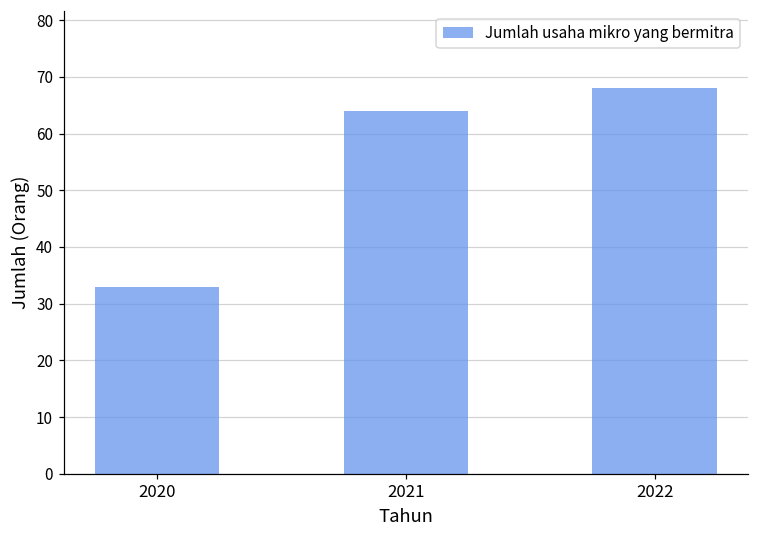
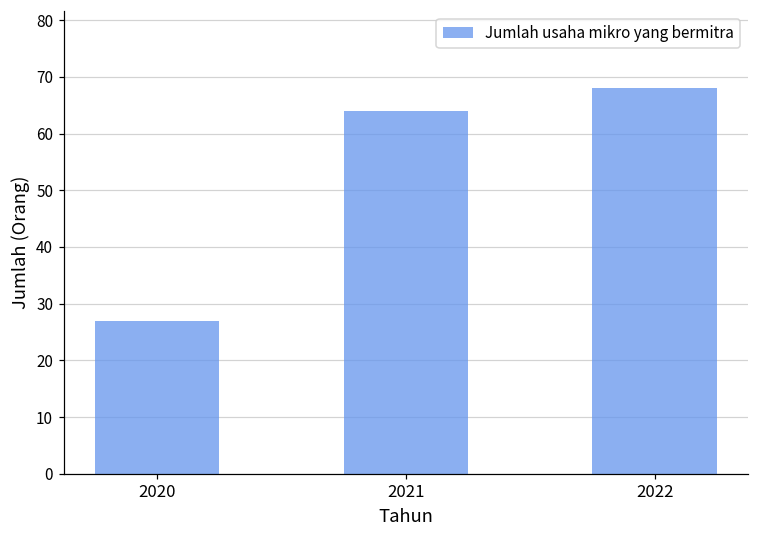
  {
-   "2020": 33,
+   "2020": 27,
    "2021": 64,
    "2022": 68
  }
